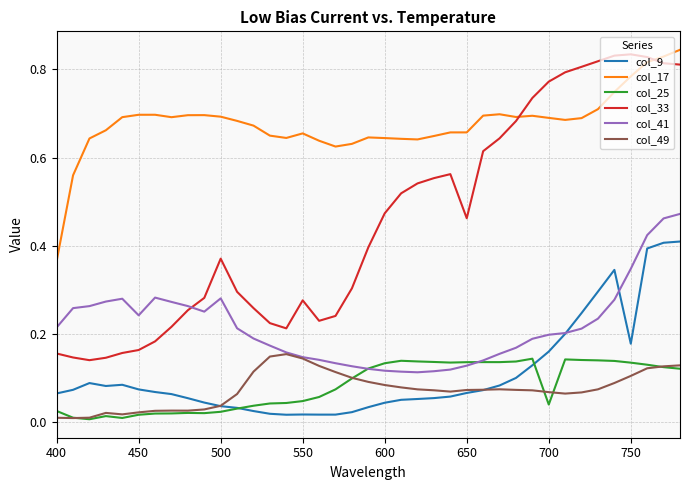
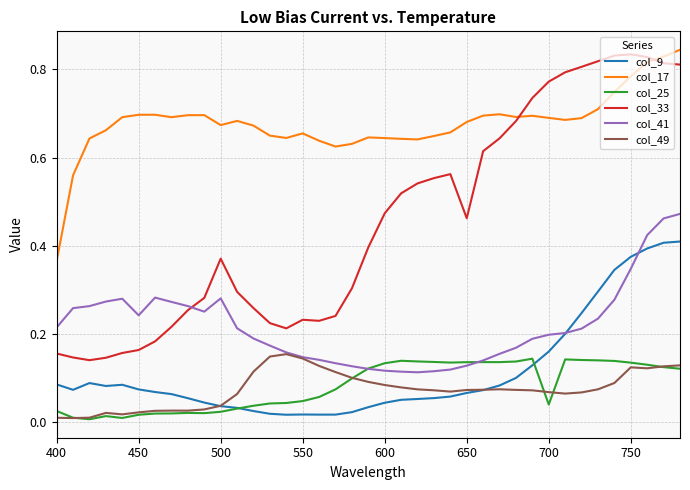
  {
    "col_9": {
-     "400": 0.06,
+     "400": 0.09,
      "450": 0.07,
      "550": 0.02,
      "600": 0.04,
      "650": 0.07,
      "700": 0.16,
-     "750": 0.18
+     "750": 0.37
    },
    "col_17": {
      "400": 0.37,
      "450": 0.70,
-     "500": 0.69,
+     "500": 0.67,
      "550": 0.65,
      "600": 0.64,
-     "650": 0.66,
+     "650": 0.68,
      "700": 0.69
    },
    "col_25": {
      "400": 0.03,
      "500": 0.02,
      "550": 0.05,
      "600": 0.13,
      "650": 0.14,
      "700": 0.04,
      "750": 0.13
    },
    "col_33": {
      "400": 0.16,
      "450": 0.16,
      "500": 0.37,
-     "550": 0.28,
+     "550": 0.23,
      "600": 0.47,
      "650": 0.46,
      "700": 0.77
    },
    "col_41": {
      "400": 0.21,
      "450": 0.24,
      "500": 0.28,
      "600": 0.12,
      "650": 0.13,
      "700": 0.20,
      "750": 0.35
    },
    "col_49": {
      "400": 0.01,
      "600": 0.08,
      "650": 0.07,
      "700": 0.07,
-     "750": 0.10
+     "750": 0.12
    }
  }
